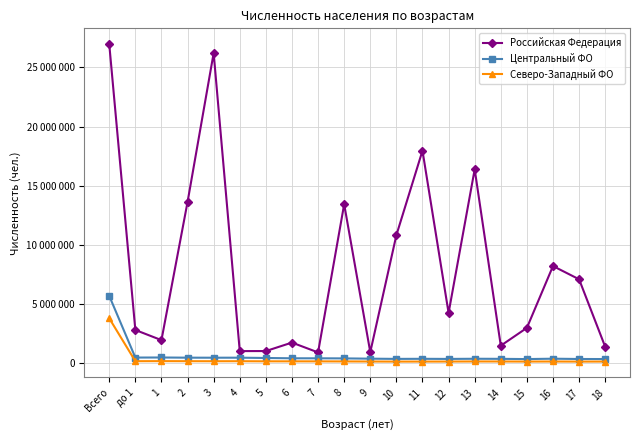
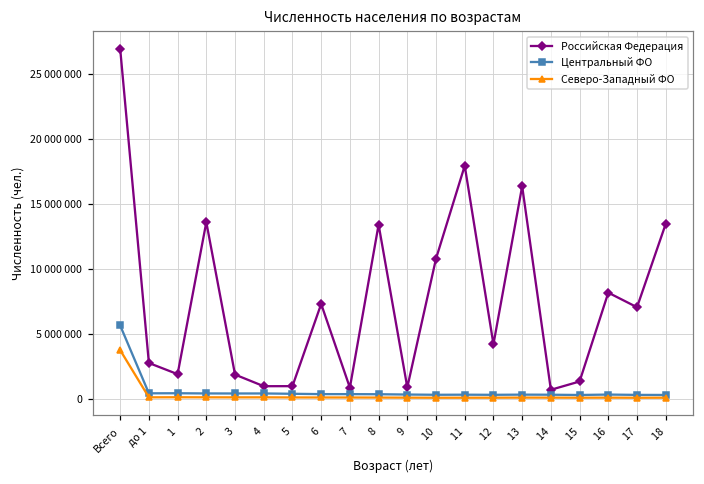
  {
    "Российская Федерация": {
      "Всего": 27000000,
      "до 1": 2800000,
      "1": 1900000,
      "2": 13600000,
-     "3": 26200000,
+     "3": 1900000,
      "4": 1000000,
      "5": 1000000,
-     "6": 1700000,
+     "6": 7300000,
      "7": 900000,
      "8": 13400000,
      "9": 900000,
      "10": 10800000,
      "11": 18000000,
      "12": 4200000,
      "13": 16400000,
-     "14": 1500000,
-     "15": 3000000,
+     "14": 700000,
+     "15": 1400000,
      "16": 8200000,
      "17": 7100000,
-     "18": 1400000
+     "18": 13500000
    },
    "Центральный ФО": {
      "Всего": 5700000,
      "до 1": 500000,
      "1": 500000,
      "2": 500000,
      "3": 500000,
      "4": 500000,
      "5": 400000,
      "6": 400000,
      "7": 400000,
      "8": 400000,
      "9": 400000,
      "10": 400000,
      "11": 400000,
      "12": 300000,
      "13": 400000,
      "14": 400000,
      "16": 400000,
      "17": 300000
    },
    "Северо-Западный ФО": {
      "Всего": 3800000,
      "до 1": 200000,
      "1": 200000,
      "2": 200000,
      "3": 200000,
      "4": 200000,
      "5": 100000,
      "6": 100000,
      "7": 100000,
      "8": 100000,
      "9": 100000,
      "10": 100000,
      "11": 100000,
      "12": 100000,
      "13": 100000,
      "14": 100000,
      "16": 100000,
      "17": 100000
    }
  }
